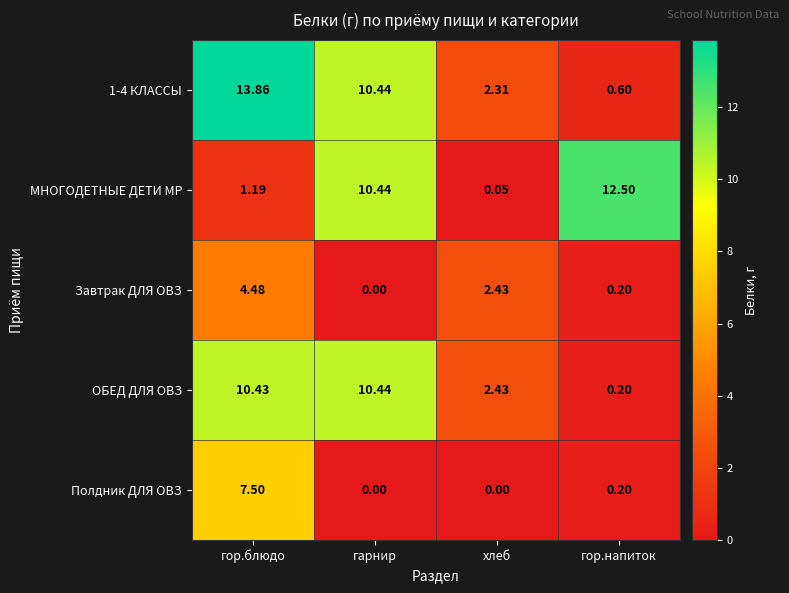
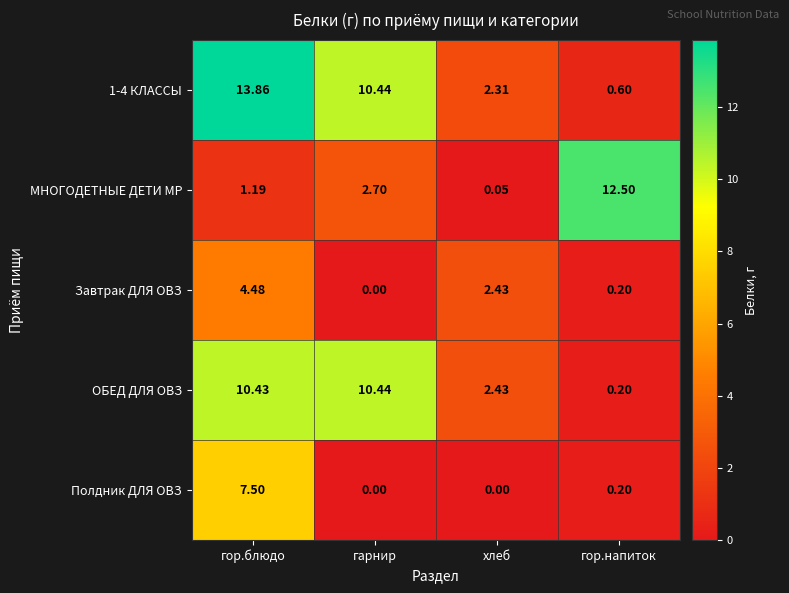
  {
    "1-4 КЛАССЫ": {
      "гор.блюдо": 13.86,
      "гарнир": 10.44,
      "хлеб": 2.31,
      "гор.напиток": 0.60
    },
    "МНОГОДЕТНЫЕ ДЕТИ МР": {
      "гор.блюдо": 1.19,
-     "гарнир": 10.44,
+     "гарнир": 2.70,
      "хлеб": 0.05,
      "гор.напиток": 12.50
    },
    "Завтрак ДЛЯ ОВЗ": {
      "гор.блюдо": 4.48,
      "гарнир": 0.00,
      "хлеб": 2.43,
      "гор.напиток": 0.20
    },
    "ОБЕД ДЛЯ ОВЗ": {
      "гор.блюдо": 10.43,
      "гарнир": 10.44,
      "хлеб": 2.43,
      "гор.напиток": 0.20
    },
    "Полдник ДЛЯ ОВЗ": {
      "гор.блюдо": 7.50,
      "гарнир": 0.00,
      "хлеб": 0.00,
      "гор.напиток": 0.20
    }
  }
